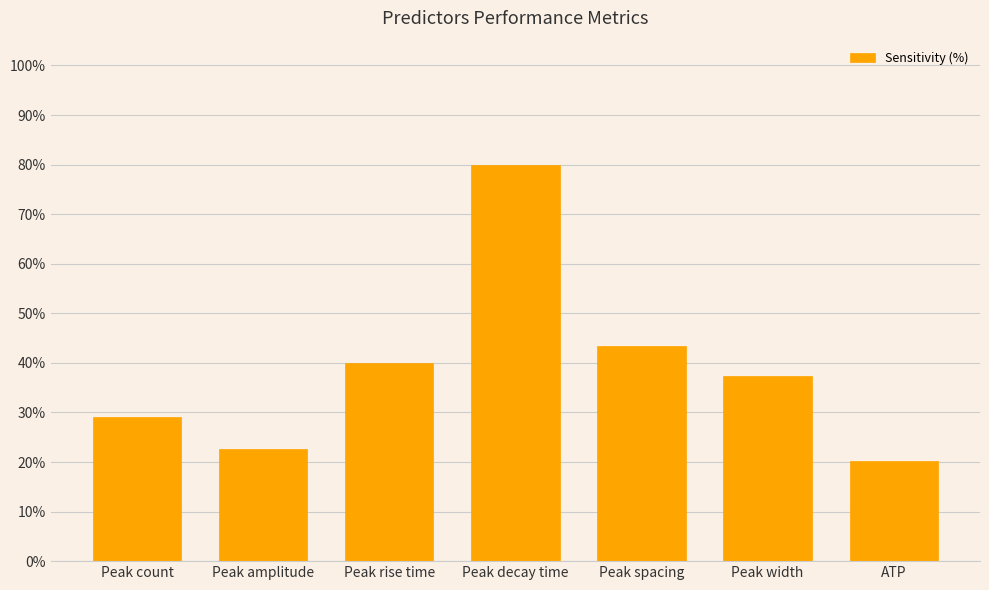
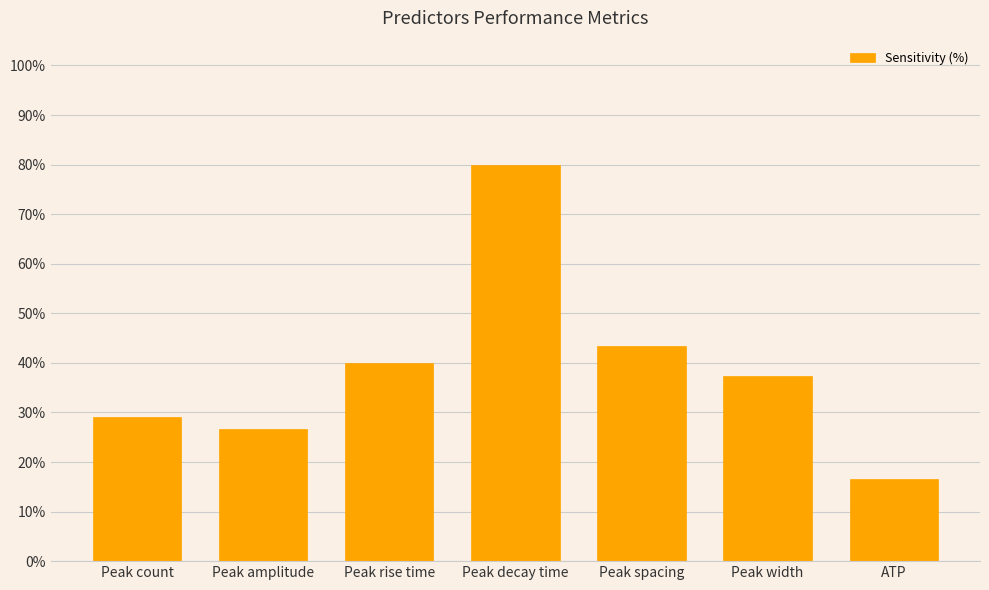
  {
    "Peak count": "29%",
-   "Peak amplitude": "23%",
+   "Peak amplitude": "27%",
    "Peak rise time": "40%",
    "Peak decay time": "80%",
    "Peak spacing": "43%",
    "Peak width": "37%",
-   "ATP": "20%"
+   "ATP": "17%"
  }
